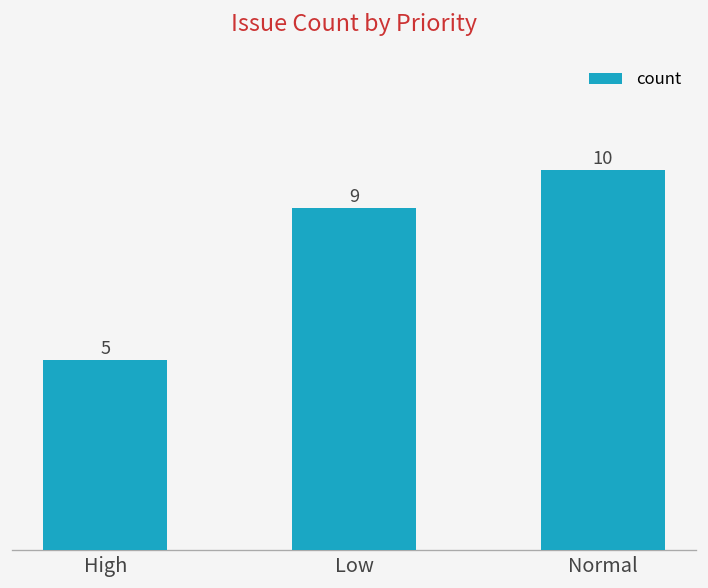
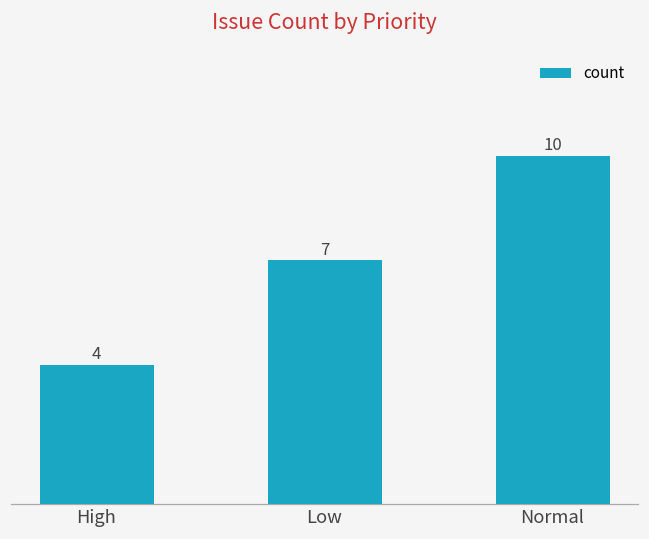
  {
-   "High": 5,
-   "Low": 9,
+   "High": 4,
+   "Low": 7,
    "Normal": 10
  }
